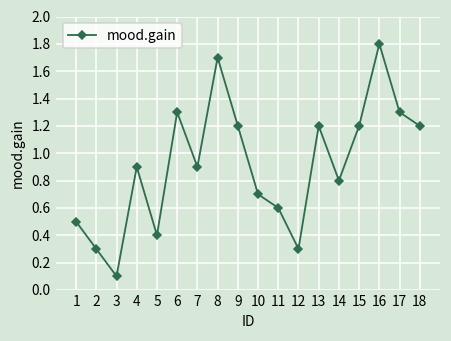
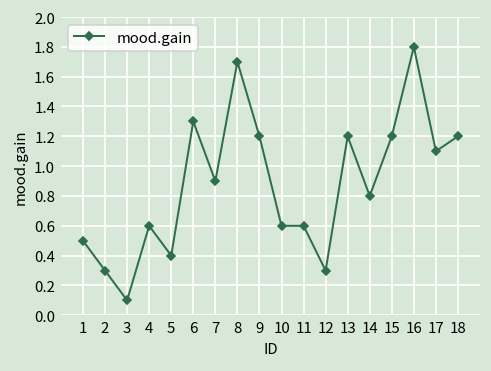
  {
    "1": 0.5,
    "2": 0.3,
    "3": 0.1,
-   "4": 0.9,
+   "4": 0.6,
    "5": 0.4,
    "6": 1.3,
    "7": 0.9,
    "8": 1.7,
    "9": 1.2,
-   "10": 0.7,
+   "10": 0.6,
    "11": 0.6,
    "12": 0.3,
    "13": 1.2,
    "14": 0.8,
    "15": 1.2,
    "16": 1.8,
-   "17": 1.3,
+   "17": 1.1,
    "18": 1.2
  }
